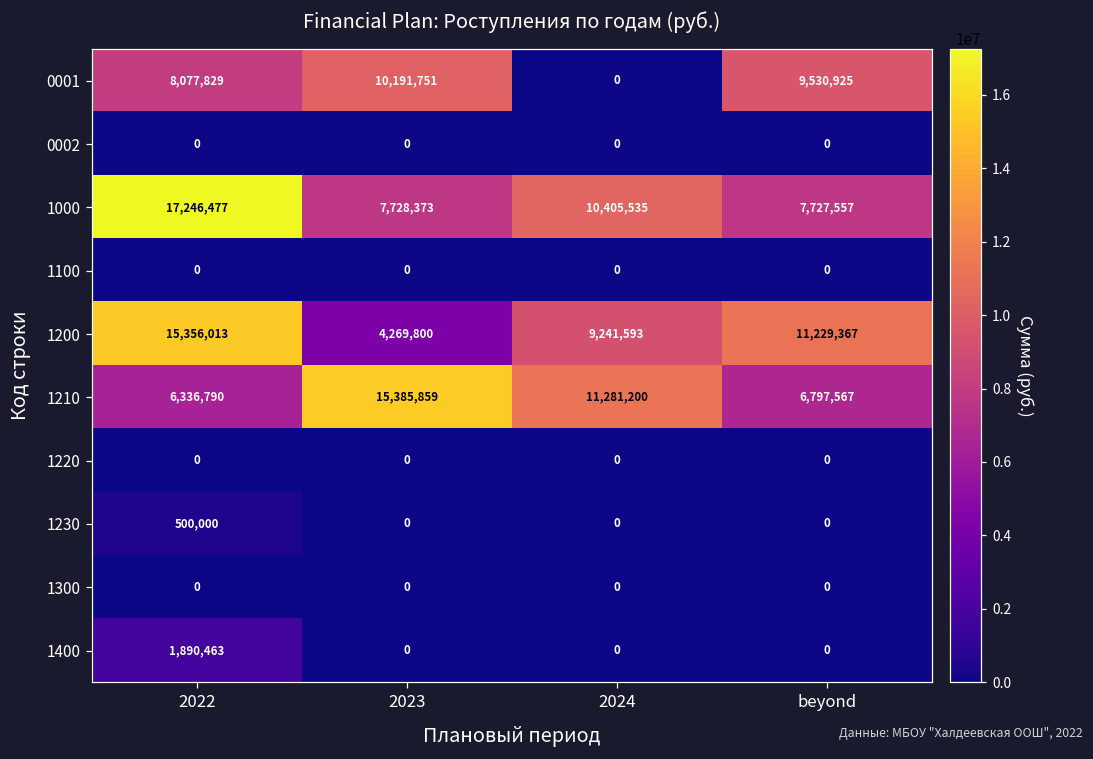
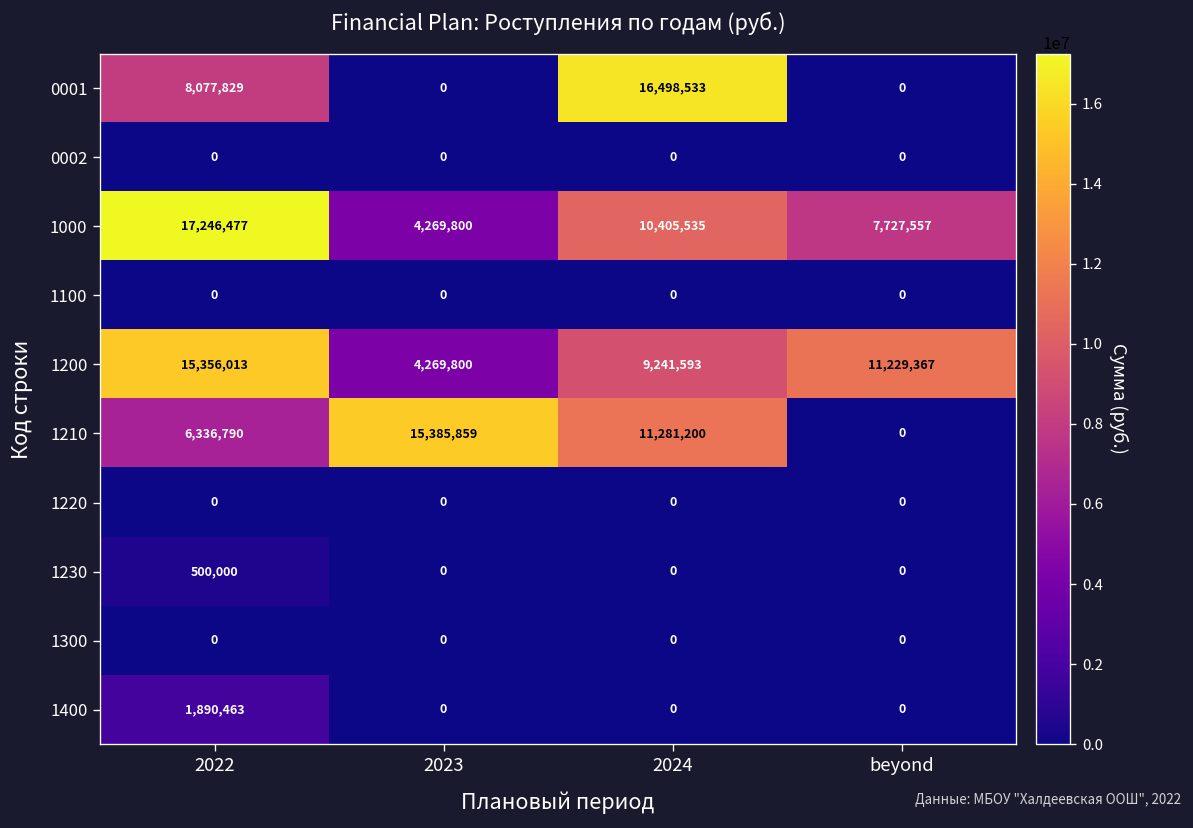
  {
    "0001": {
      "2022": "8,077,829",
-     "2023": "10,191,751",
-     "2024": "0",
-     "beyond": "9,530,925"
+     "2023": "0",
+     "2024": "16,498,533",
+     "beyond": "0"
    },
    "0002": {
      "2022": "0",
      "2023": "0",
      "2024": "0",
      "beyond": "0"
    },
    "1000": {
      "2022": "17,246,477",
-     "2023": "7,728,373",
+     "2023": "4,269,800",
      "2024": "10,405,535",
      "beyond": "7,727,557"
    },
    "1100": {
      "2022": "0",
      "2023": "0",
      "2024": "0",
      "beyond": "0"
    },
    "1200": {
      "2022": "15,356,013",
      "2023": "4,269,800",
      "2024": "9,241,593",
      "beyond": "11,229,367"
    },
    "1210": {
      "2022": "6,336,790",
      "2023": "15,385,859",
      "2024": "11,281,200",
-     "beyond": "6,797,567"
+     "beyond": "0"
    },
    "1220": {
      "2022": "0",
      "2023": "0",
      "2024": "0",
      "beyond": "0"
    },
    "1230": {
      "2022": "500,000",
      "2023": "0",
      "2024": "0",
      "beyond": "0"
    },
    "1300": {
      "2022": "0",
      "2023": "0",
      "2024": "0",
      "beyond": "0"
    },
    "1400": {
      "2022": "1,890,463",
      "2023": "0",
      "2024": "0",
      "beyond": "0"
    }
  }
